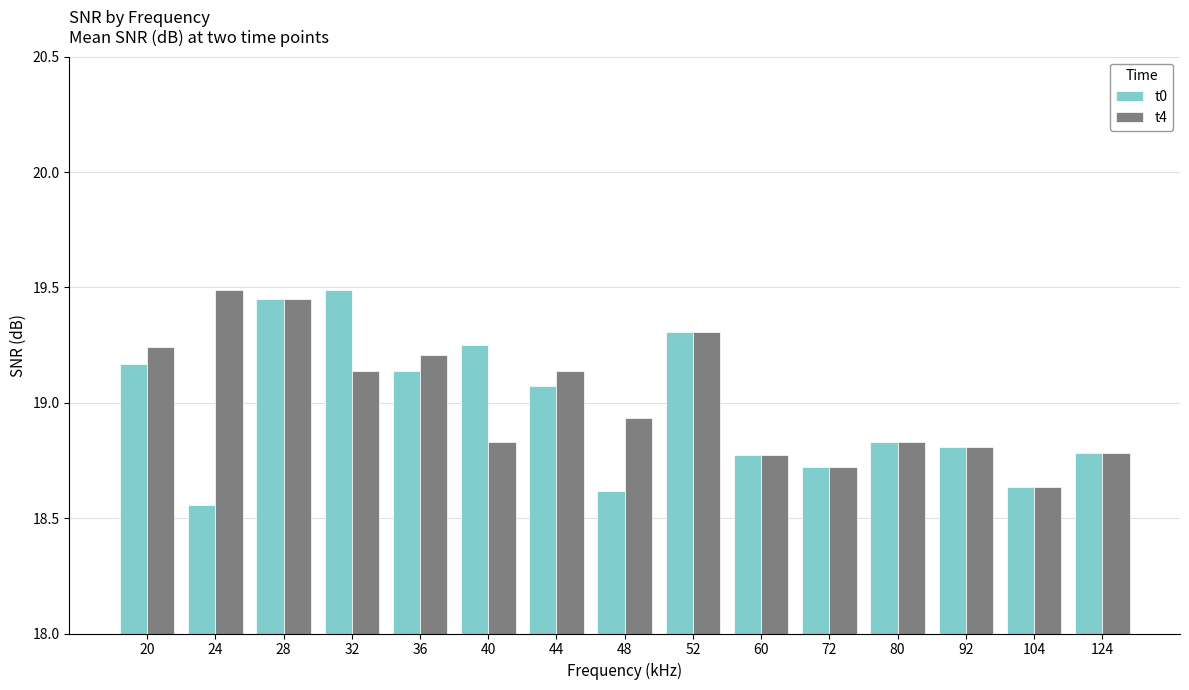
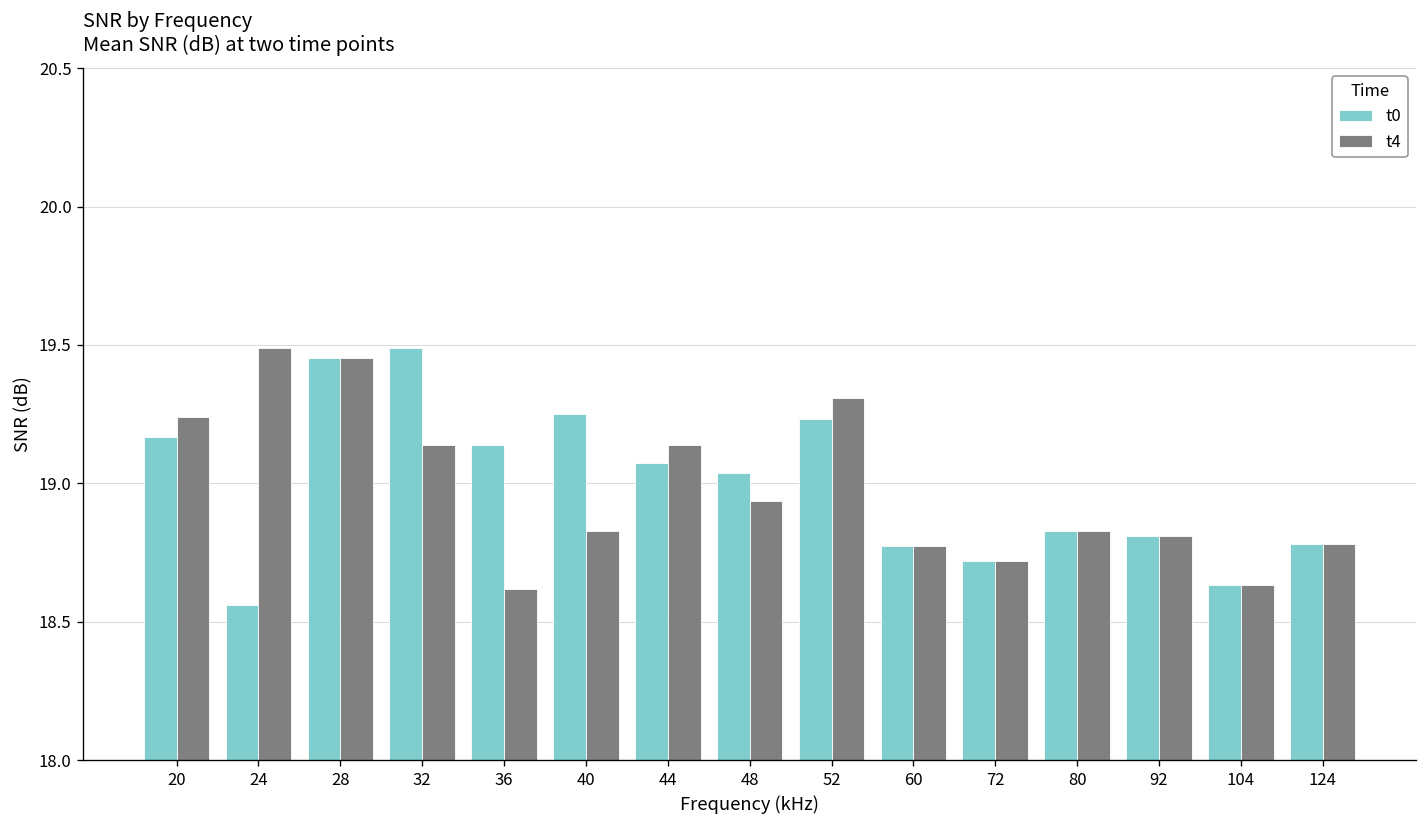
  {
    "t0": {
      "20": 19.17,
      "24": 18.56,
      "28": 19.45,
      "32": 19.49,
      "36": 19.14,
      "40": 19.25,
      "44": 19.07,
-     "48": 18.62,
-     "52": 19.31,
+     "48": 19.04,
+     "52": 19.23,
      "60": 18.77,
      "72": 18.72,
      "80": 18.83,
      "92": 18.81,
      "104": 18.63,
      "124": 18.78
    },
    "t4": {
      "20": 19.24,
      "24": 19.49,
      "28": 19.45,
      "32": 19.14,
-     "36": 19.21,
+     "36": 18.62,
      "40": 18.83,
      "44": 19.14,
      "48": 18.94,
      "52": 19.31,
      "60": 18.77,
      "72": 18.72,
      "80": 18.83,
      "92": 18.81,
      "104": 18.63,
      "124": 18.78
    }
  }
